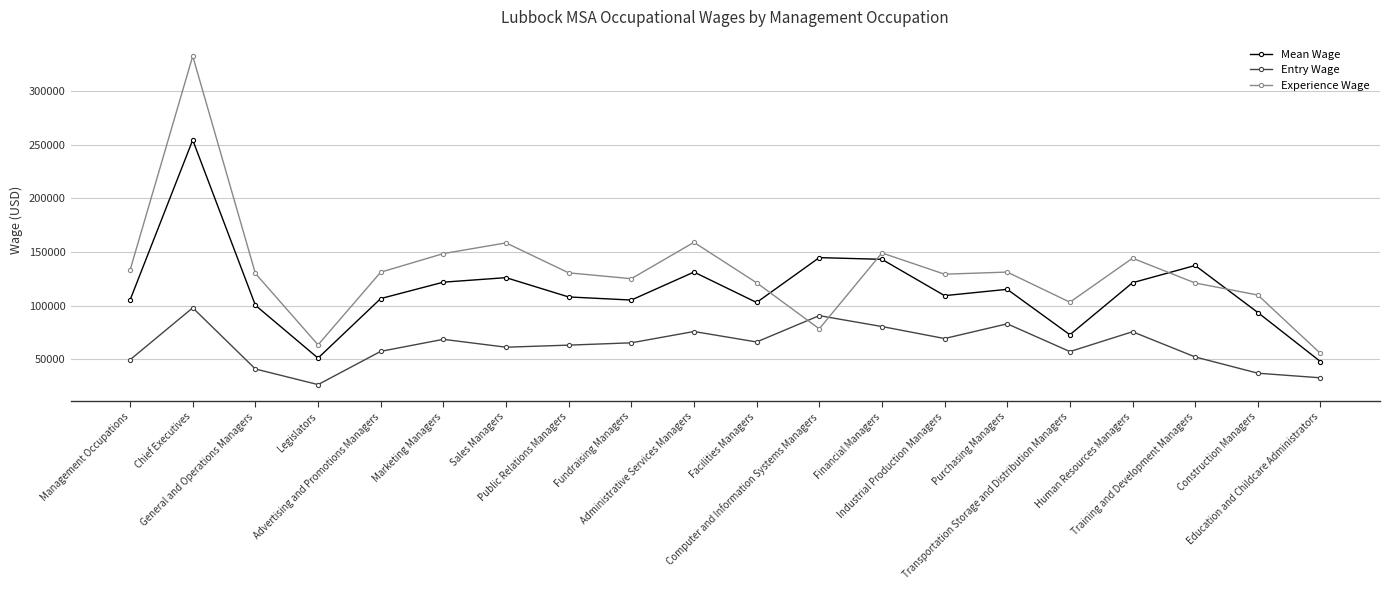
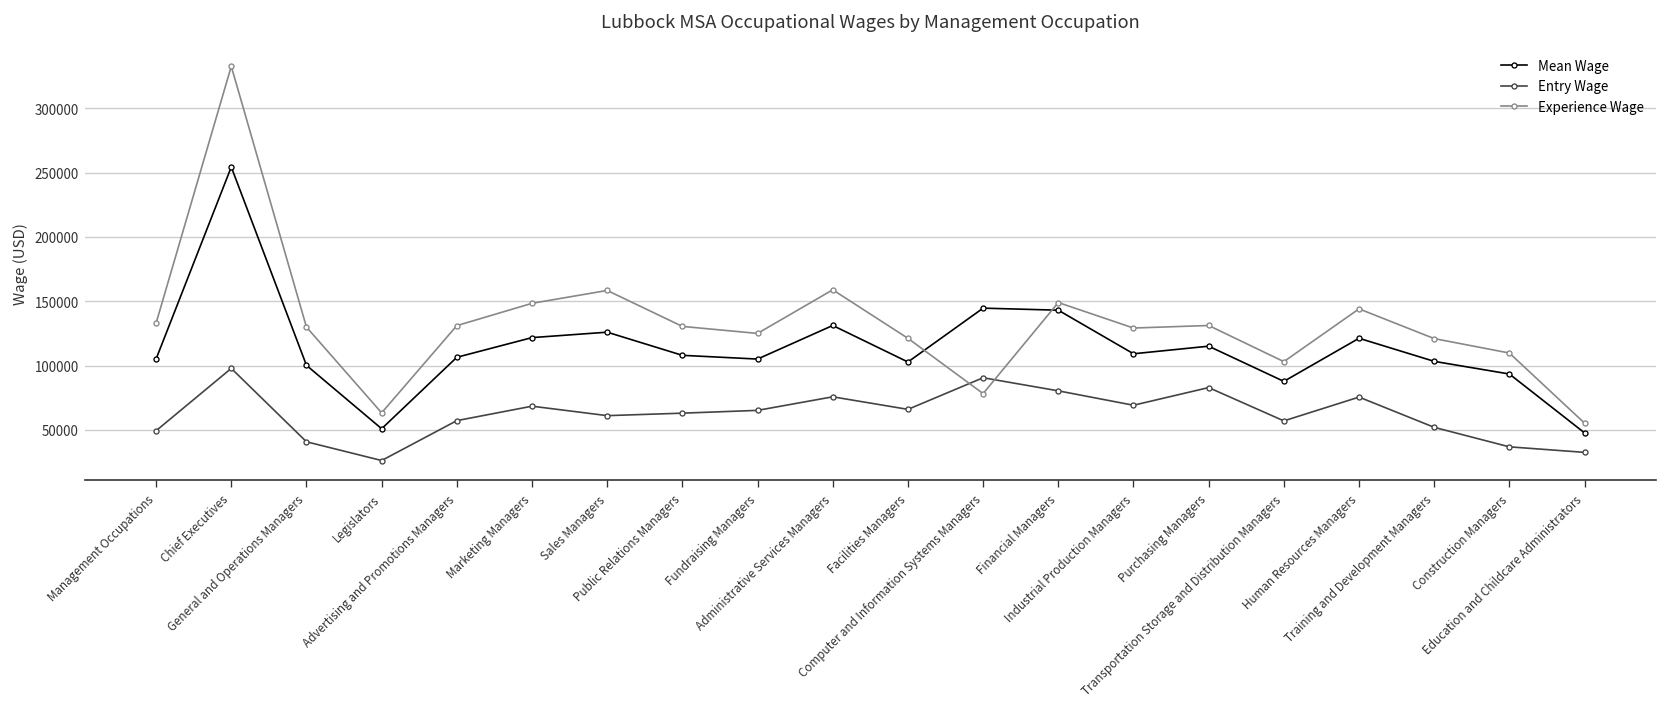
  {
    "Mean Wage": {
      "Management Occupations": 105000,
      "Chief Executives": 254000,
      "General and Operations Managers": 100000,
      "Legislators": 51000,
      "Advertising and Promotions Managers": 106000,
      "Marketing Managers": 122000,
      "Sales Managers": 126000,
      "Public Relations Managers": 108000,
      "Fundraising Managers": 105000,
      "Administrative Services Managers": 131000,
      "Facilities Managers": 103000,
      "Computer and Information Systems Managers": 145000,
      "Financial Managers": 143000,
      "Industrial Production Managers": 109000,
      "Purchasing Managers": 115000,
-     "Transportation Storage and Distribution Managers": 73000,
+     "Transportation Storage and Distribution Managers": 88000,
      "Human Resources Managers": 121000,
-     "Training and Development Managers": 137000,
+     "Training and Development Managers": 103000,
      "Construction Managers": 93000,
      "Education and Childcare Administrators": 48000
    },
    "Entry Wage": {
      "Management Occupations": 49000,
      "Chief Executives": 98000,
      "General and Operations Managers": 41000,
      "Legislators": 26000,
      "Advertising and Promotions Managers": 57000,
      "Marketing Managers": 68000,
      "Sales Managers": 61000,
      "Public Relations Managers": 63000,
      "Fundraising Managers": 65000,
      "Administrative Services Managers": 76000,
      "Facilities Managers": 66000,
      "Computer and Information Systems Managers": 91000,
      "Financial Managers": 80000,
      "Industrial Production Managers": 69000,
      "Purchasing Managers": 83000,
      "Transportation Storage and Distribution Managers": 57000,
      "Human Resources Managers": 76000,
      "Training and Development Managers": 52000,
      "Construction Managers": 37000,
      "Education and Childcare Administrators": 33000
    },
    "Experience Wage": {
      "Management Occupations": 133000,
      "Chief Executives": 333000,
      "General and Operations Managers": 130000,
      "Legislators": 63000,
      "Advertising and Promotions Managers": 131000,
      "Marketing Managers": 148000,
      "Sales Managers": 158000,
      "Public Relations Managers": 130000,
      "Fundraising Managers": 125000,
      "Administrative Services Managers": 159000,
      "Facilities Managers": 121000,
      "Computer and Information Systems Managers": 78000,
      "Financial Managers": 149000,
      "Industrial Production Managers": 129000,
      "Purchasing Managers": 131000,
      "Transportation Storage and Distribution Managers": 103000,
      "Human Resources Managers": 144000,
      "Training and Development Managers": 121000,
      "Construction Managers": 110000,
      "Education and Childcare Administrators": 55000
    }
  }
